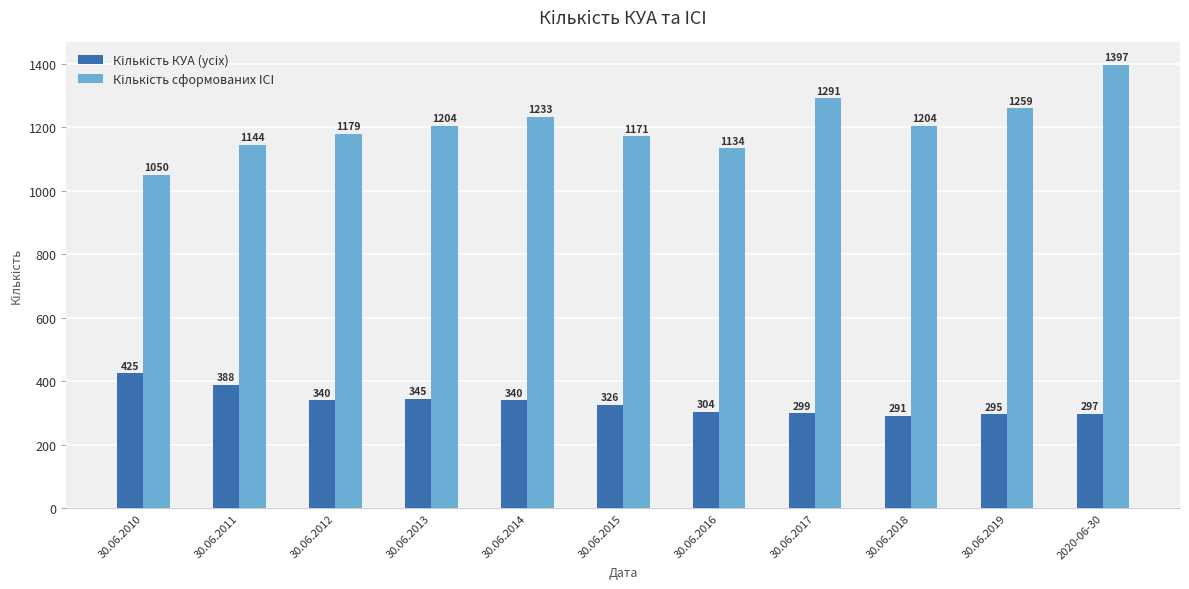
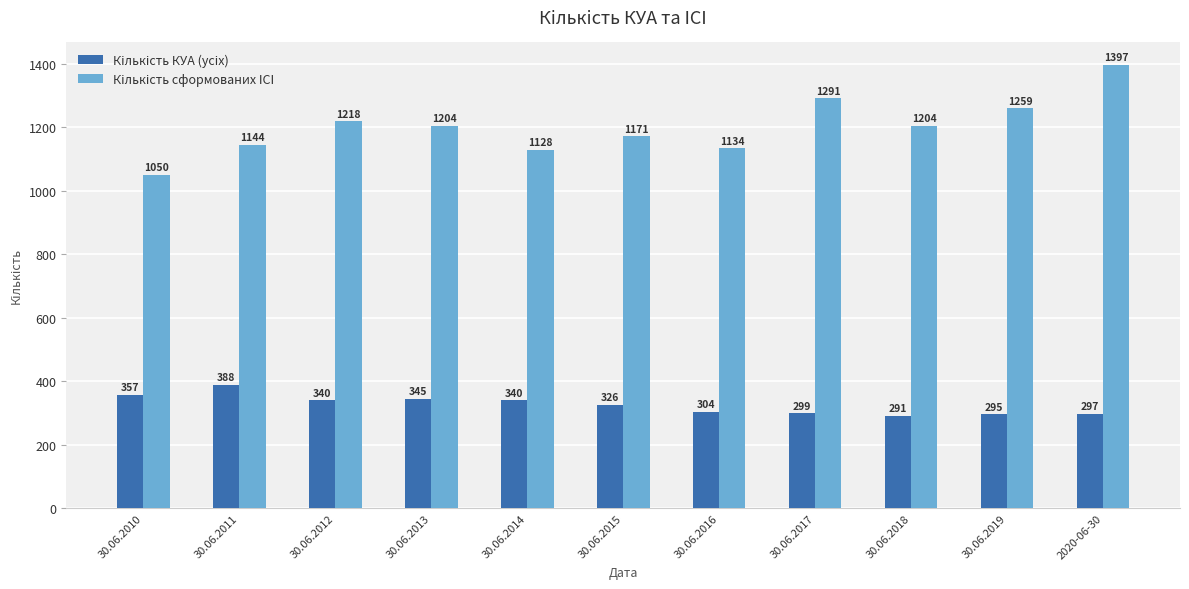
  {
    "Кількість КУА (усіх)": {
-     "30.06.2010": 425,
+     "30.06.2010": 357,
      "30.06.2011": 388,
      "30.06.2012": 340,
      "30.06.2013": 345,
      "30.06.2014": 340,
      "30.06.2015": 326,
      "30.06.2016": 304,
      "30.06.2017": 299,
      "30.06.2018": 291,
      "30.06.2019": 295,
      "2020-06-30": 297
    },
    "Кількість сформованих ІСІ": {
      "30.06.2010": 1050,
      "30.06.2011": 1144,
-     "30.06.2012": 1179,
+     "30.06.2012": 1218,
      "30.06.2013": 1204,
-     "30.06.2014": 1233,
+     "30.06.2014": 1128,
      "30.06.2015": 1171,
      "30.06.2016": 1134,
      "30.06.2017": 1291,
      "30.06.2018": 1204,
      "30.06.2019": 1259,
      "2020-06-30": 1397
    }
  }
